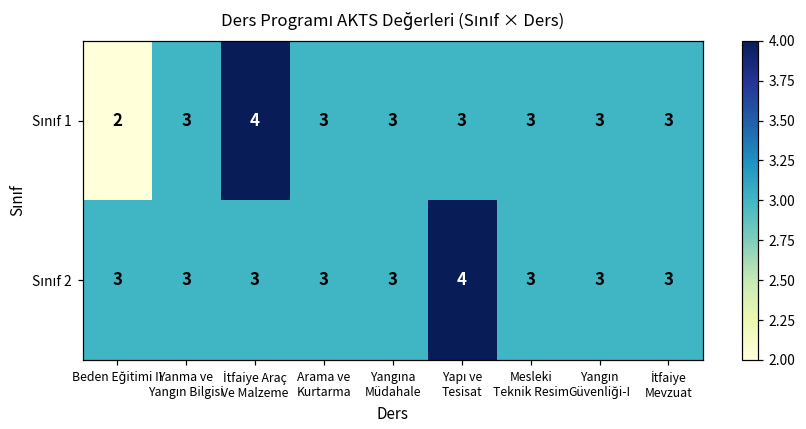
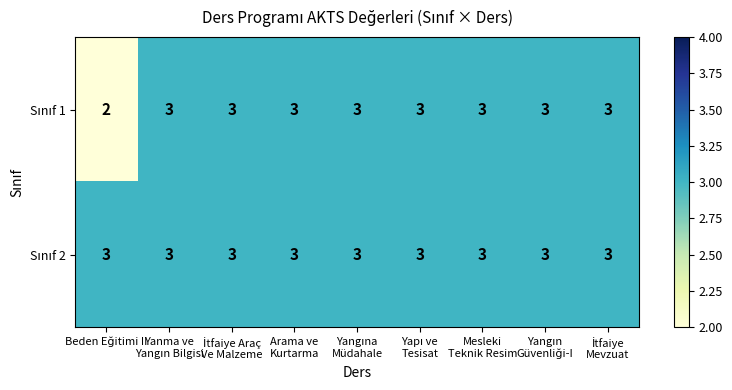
  {
    "Sınıf 1": {
      "Yanma ve Yangın Bilgisi": 3,
-     "İtfaiye Araç Ve Malzeme": 4,
+     "İtfaiye Araç Ve Malzeme": 3,
      "Arama ve Kurtarma": 3,
      "Yangına Müdahale": 3,
      "Yapı ve Tesisat": 3,
      "Mesleki Teknik Resim": 3,
      "Yangın Güvenliği-I": 3,
      "İtfaiye Mevzuat": 3
    },
    "Sınıf 2": {
      "Yanma ve Yangın Bilgisi": 3,
      "İtfaiye Araç Ve Malzeme": 3,
      "Arama ve Kurtarma": 3,
      "Yangına Müdahale": 3,
-     "Yapı ve Tesisat": 4,
+     "Yapı ve Tesisat": 3,
      "Mesleki Teknik Resim": 3,
      "Yangın Güvenliği-I": 3,
      "İtfaiye Mevzuat": 3
    }
  }
